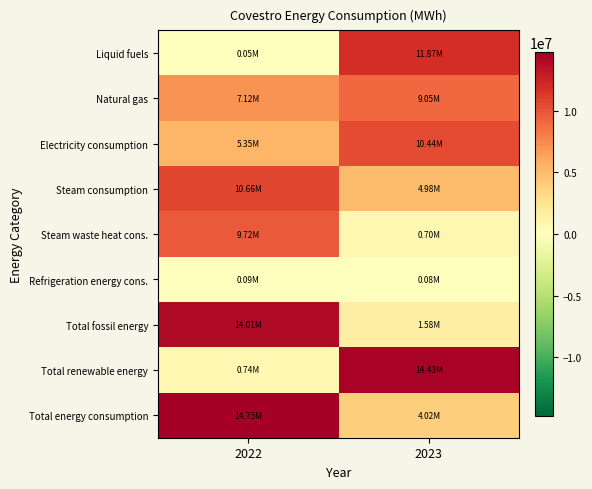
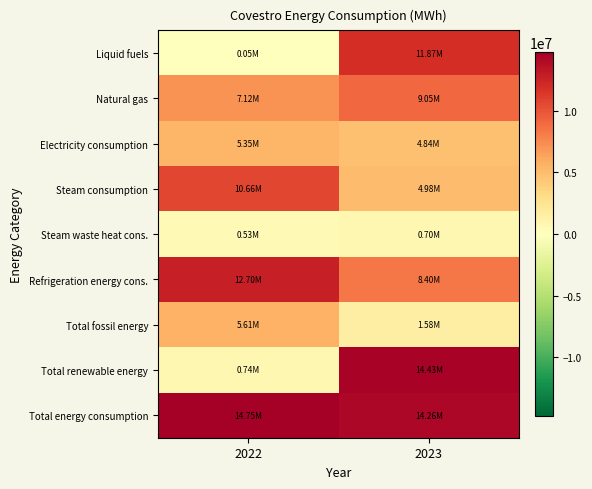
  {
    "Liquid fuels": {
      "2022": "0.05M",
      "2023": "11.87M"
    },
    "Natural gas": {
      "2022": "7.12M",
      "2023": "9.05M"
    },
    "Electricity consumption": {
      "2022": "5.35M",
-     "2023": "10.44M"
+     "2023": "4.84M"
    },
    "Steam consumption": {
      "2022": "10.66M",
      "2023": "4.98M"
    },
    "Steam waste heat cons.": {
-     "2022": "9.72M",
+     "2022": "0.53M",
      "2023": "0.70M"
    },
    "Refrigeration energy cons.": {
-     "2022": "0.09M",
-     "2023": "0.08M"
+     "2022": "12.70M",
+     "2023": "8.40M"
    },
    "Total fossil energy": {
-     "2022": "14.01M",
+     "2022": "5.61M",
      "2023": "1.58M"
    },
    "Total renewable energy": {
      "2022": "0.74M",
      "2023": "14.43M"
    },
    "Total energy consumption": {
      "2022": "14.75M",
-     "2023": "4.02M"
+     "2023": "14.26M"
    }
  }
